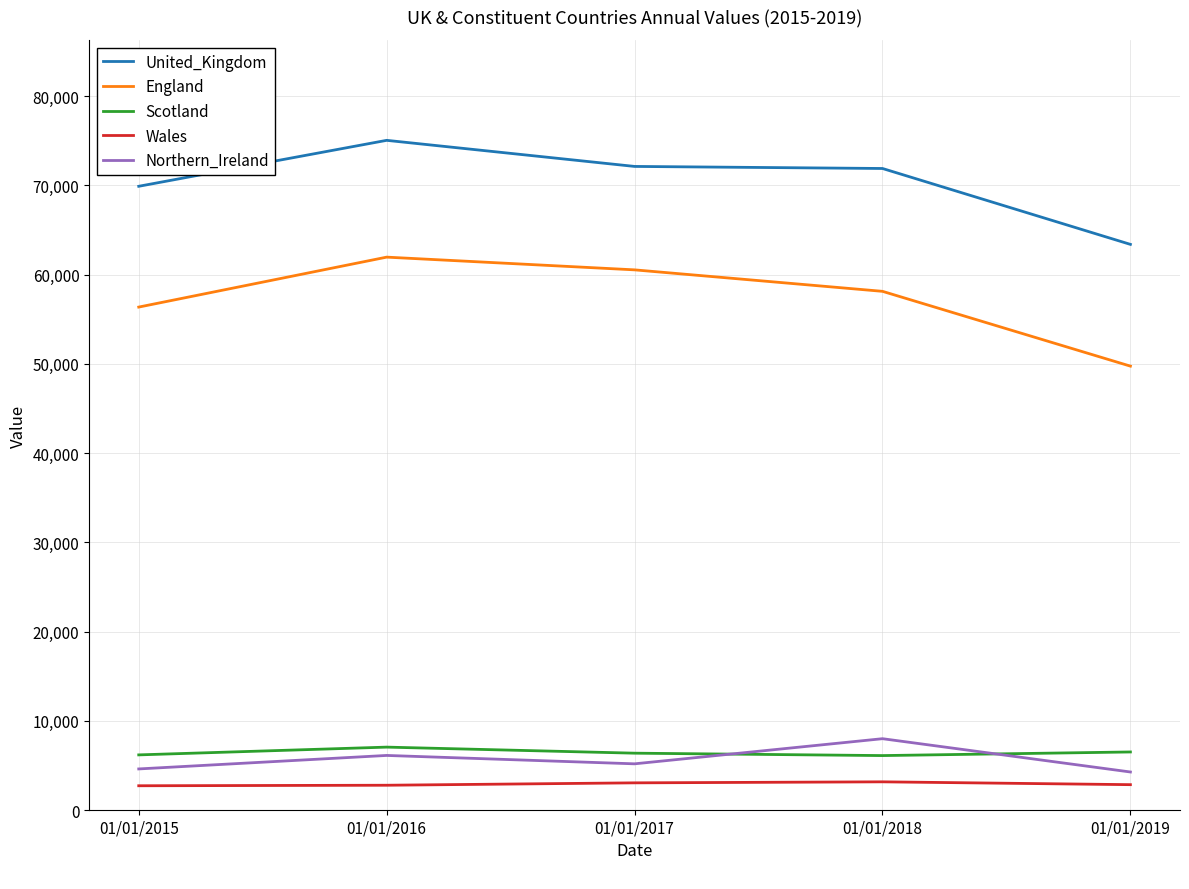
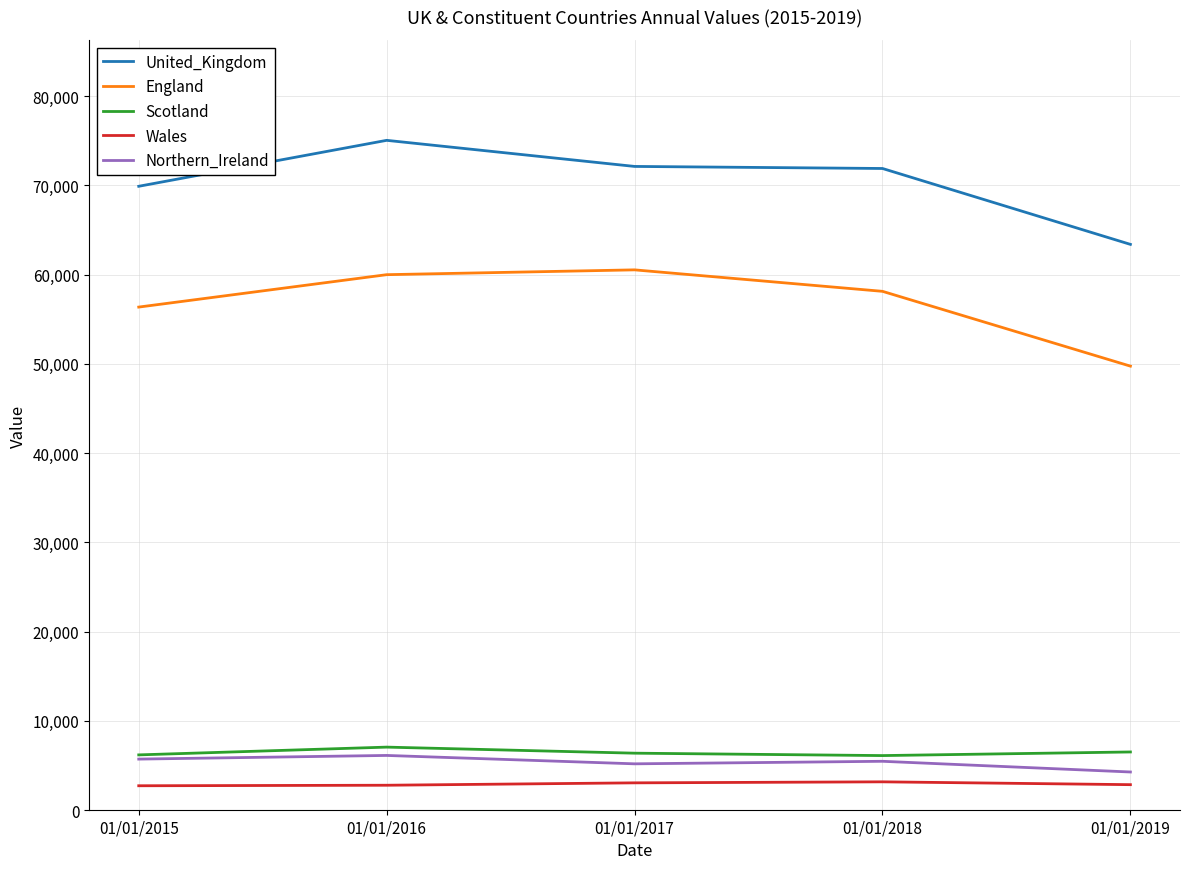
  {
    "United_Kingdom": {
      "01/01/2015": "70,000",
      "01/01/2016": "75,000",
      "01/01/2017": "72,000",
      "01/01/2018": "72,000",
      "01/01/2019": "63,000"
    },
    "England": {
      "01/01/2015": "56,000",
-     "01/01/2016": "62,000",
+     "01/01/2016": "60,000",
      "01/01/2017": "61,000",
      "01/01/2018": "58,000",
      "01/01/2019": "50,000"
    },
    "Scotland": {
      "01/01/2015": "6,000",
      "01/01/2016": "7,000",
      "01/01/2017": "6,000",
      "01/01/2018": "6,000",
      "01/01/2019": "7,000"
    },
    "Wales": {
      "01/01/2015": "3,000",
      "01/01/2016": "3,000",
      "01/01/2017": "3,000",
      "01/01/2018": "3,000",
      "01/01/2019": "3,000"
    },
    "Northern_Ireland": {
-     "01/01/2015": "5,000",
+     "01/01/2015": "6,000",
      "01/01/2016": "6,000",
      "01/01/2017": "5,000",
-     "01/01/2018": "8,000",
+     "01/01/2018": "5,000",
      "01/01/2019": "4,000"
    }
  }
